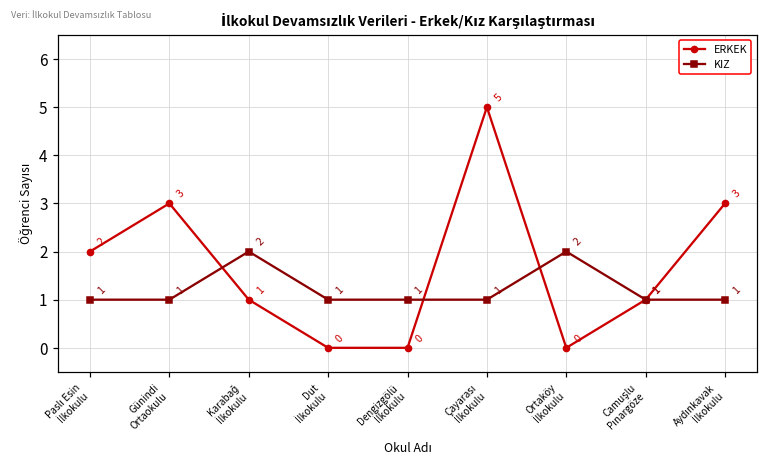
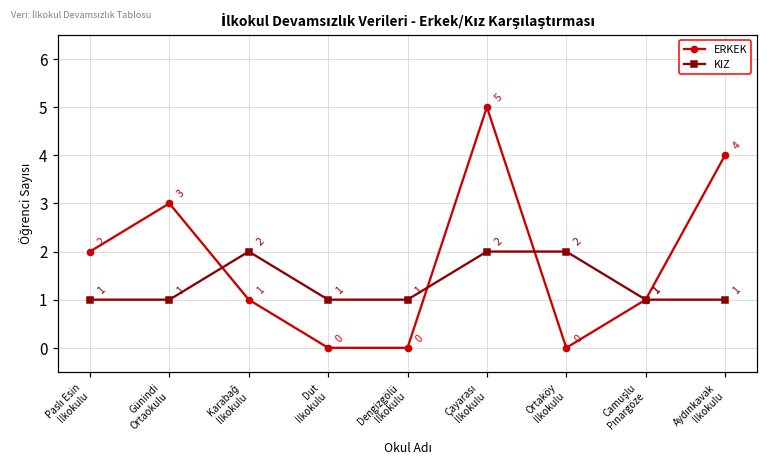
  {
    "ERKEK": {
      "Paslı Esin İlkokulu": 2,
      "Günindi Ortaokulu": 3,
      "Karabağ İlkokulu": 1,
      "Dut İlkokulu": 0,
      "Dengizgölü İlkokulu": 0,
      "Çayarası İlkokulu": 5,
      "Ortaköy İlkokulu": 0,
-     "Aydınkavak İlkokulu": 3
+     "Aydınkavak İlkokulu": 4
    },
    "KIZ": {
      "Paslı Esin İlkokulu": 1,
      "Günindi Ortaokulu": 1,
      "Karabağ İlkokulu": 2,
      "Dut İlkokulu": 1,
      "Dengizgölü İlkokulu": 1,
-     "Çayarası İlkokulu": 1,
+     "Çayarası İlkokulu": 2,
      "Ortaköy İlkokulu": 2,
      "Aydınkavak İlkokulu": 1
    }
  }
